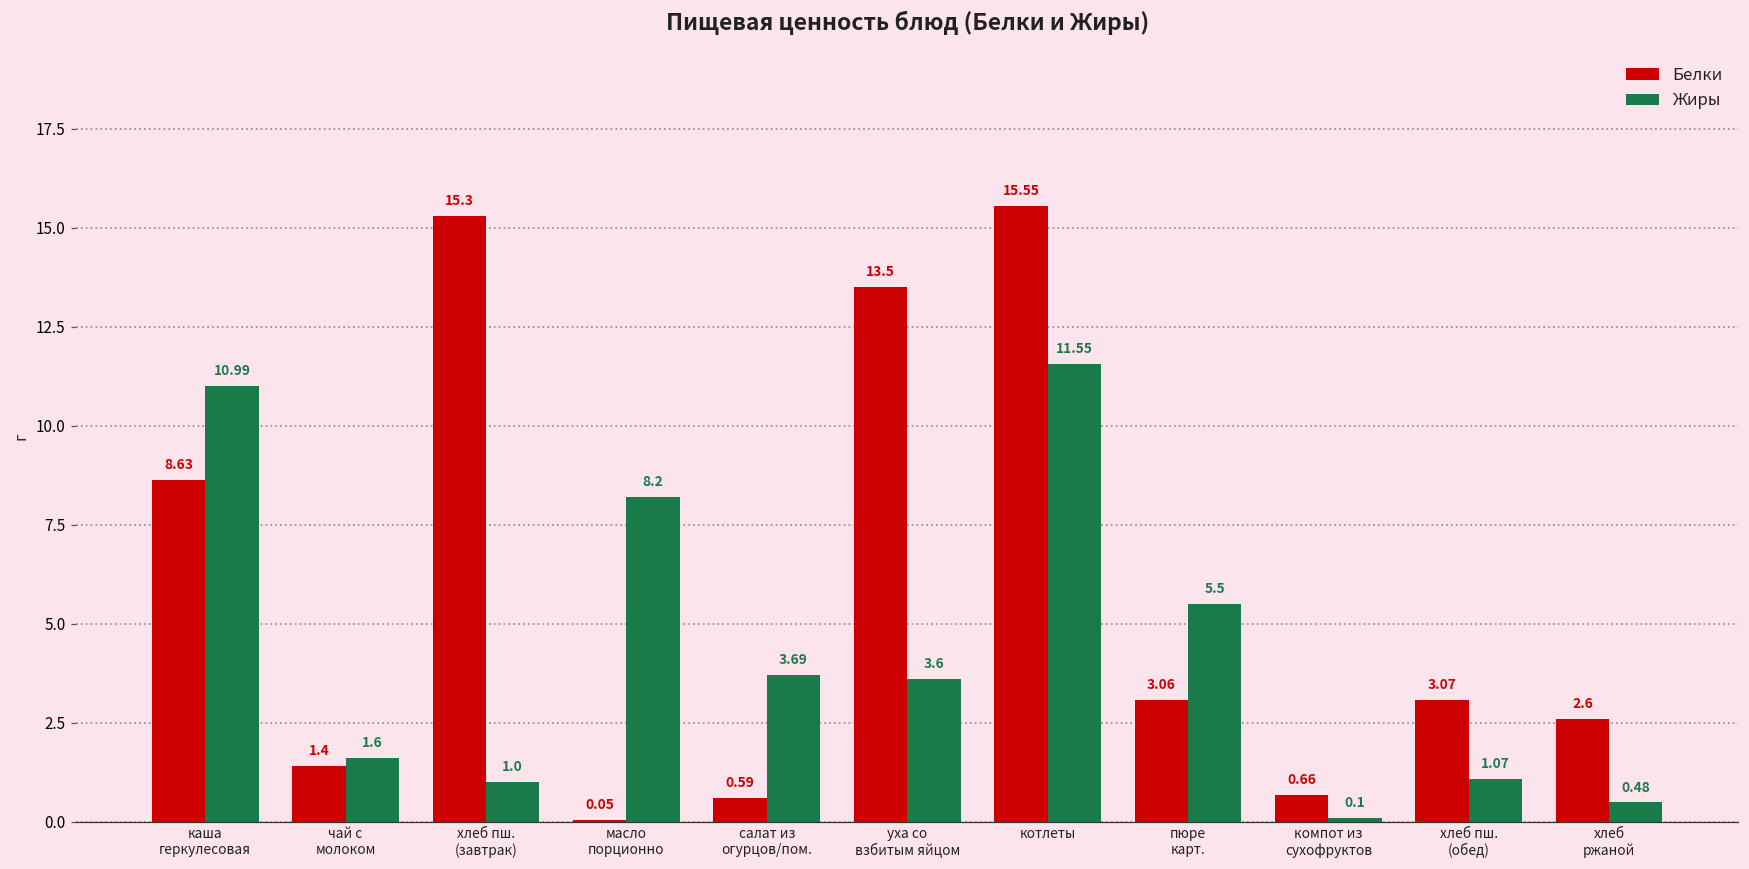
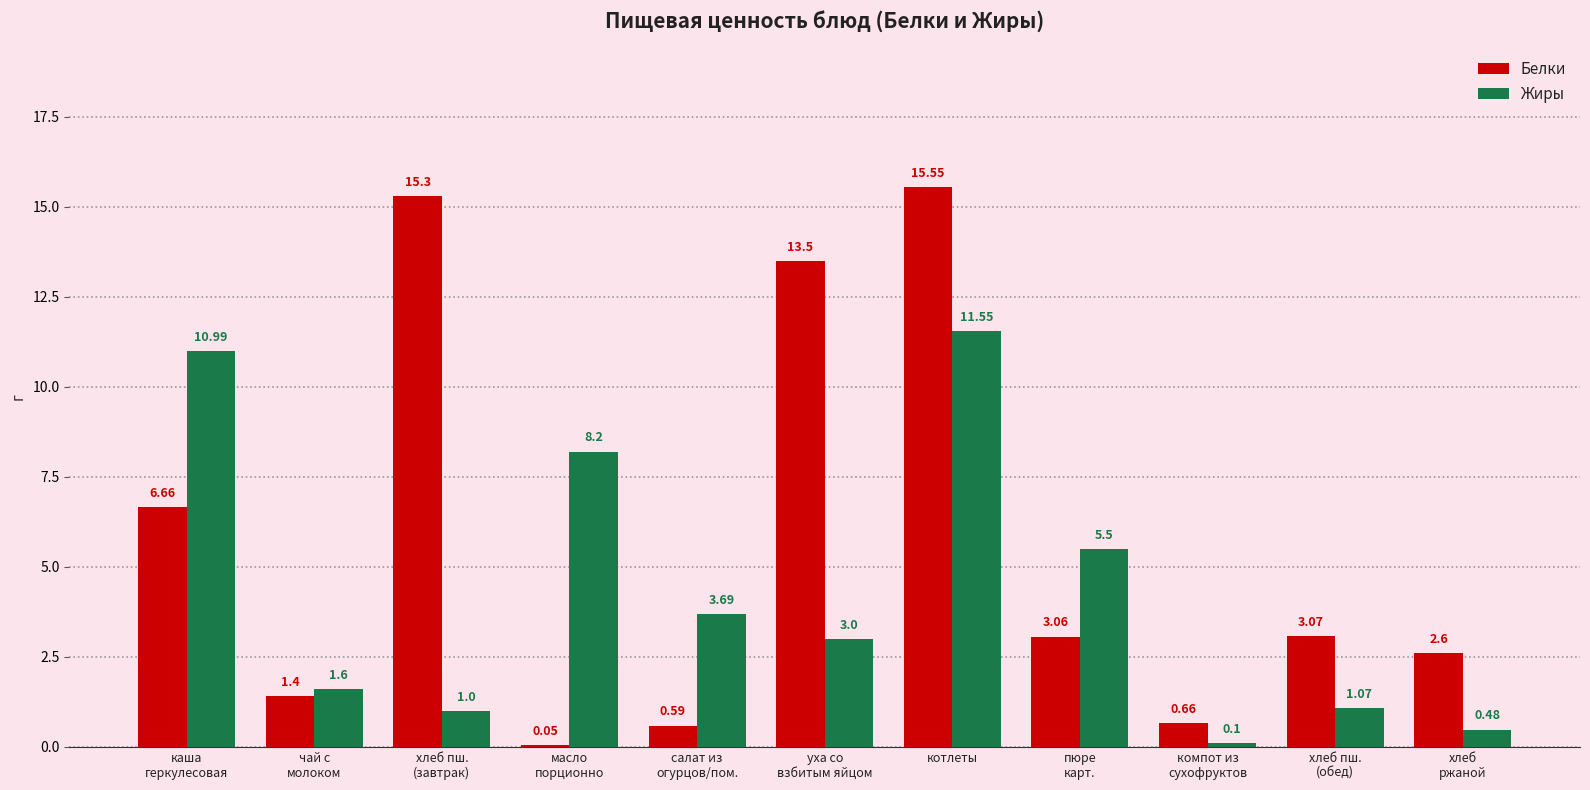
  {
    "Белки": {
-     "каша геркулесовая": 8.63,
+     "каша геркулесовая": 6.66,
      "чай с молоком": 1.4,
      "хлеб пш. (завтрак)": 15.3,
      "масло порционно": 0.05,
      "салат из огурцов/пом.": 0.59,
      "уха со взбитым яйцом": 13.5,
      "котлеты": 15.55,
      "пюре карт.": 3.06,
      "компот из сухофруктов": 0.66,
      "хлеб пш. (обед)": 3.07,
      "хлеб ржаной": 2.6
    },
    "Жиры": {
      "каша геркулесовая": 10.99,
      "чай с молоком": 1.6,
      "хлеб пш. (завтрак)": 1.0,
      "масло порционно": 8.2,
      "салат из огурцов/пом.": 3.69,
-     "уха со взбитым яйцом": 3.6,
+     "уха со взбитым яйцом": 3.0,
      "котлеты": 11.55,
      "пюре карт.": 5.5,
      "компот из сухофруктов": 0.1,
      "хлеб пш. (обед)": 1.07,
      "хлеб ржаной": 0.48
    }
  }
